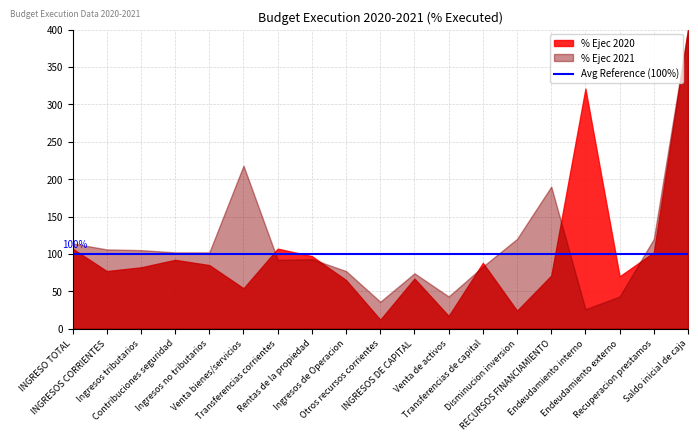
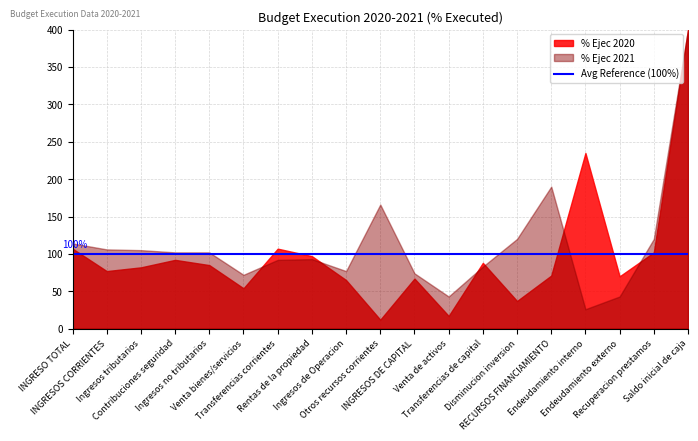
  {
    "Avg Reference (100%)": {
      "INGRESO TOTAL": "100%"
    },
    "% Ejec 2020": {
      "INGRESOS CORRIENTES": "80",
      "Ingresos tributarios": "80",
      "Contribuciones seguridad": "90",
      "Ingresos no tributarios": "90",
      "Venta bienes/servicios": "50",
      "Transferencias corrientes": "110",
      "Ingresos de Operacion": "70",
      "Otros recursos corrientes": "10",
      "INGRESOS DE CAPITAL": "70",
      "Venta de activos": "20",
      "Transferencias de capital": "90",
-     "Disminucion inversion": "20",
+     "Disminucion inversion": "40",
      "RECURSOS FINANCIAMIENTO": "70",
-     "Endeudamiento interno": "320",
+     "Endeudamiento interno": "240",
      "Endeudamiento externo": "70"
    },
    "% Ejec 2021": {
      "INGRESOS CORRIENTES": "110",
      "Ingresos tributarios": "110",
-     "Venta bienes/servicios": "220",
+     "Venta bienes/servicios": "70",
      "Transferencias corrientes": "90",
      "Rentas de la propiedad": "90",
      "Ingresos de Operacion": "80",
-     "Otros recursos corrientes": "40",
+     "Otros recursos corrientes": "170",
      "INGRESOS DE CAPITAL": "70",
      "Venta de activos": "40",
      "Transferencias de capital": "80",
      "Disminucion inversion": "120",
      "RECURSOS FINANCIAMIENTO": "190",
      "Endeudamiento interno": "30",
      "Endeudamiento externo": "40",
      "Recuperacion prestamos": "120"
    }
  }
